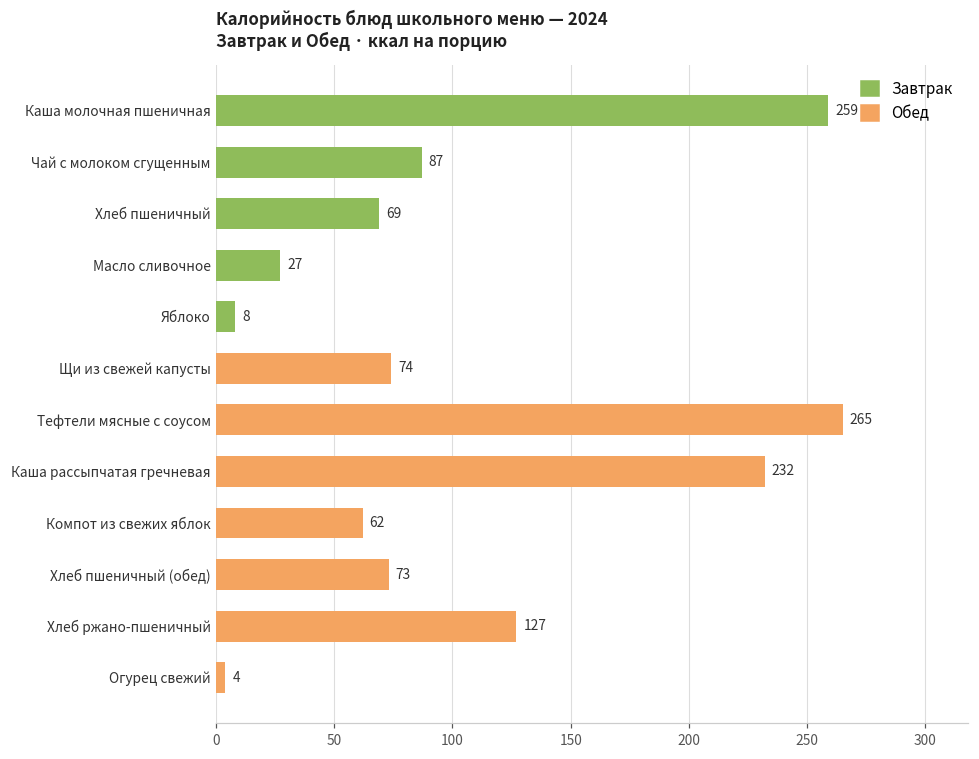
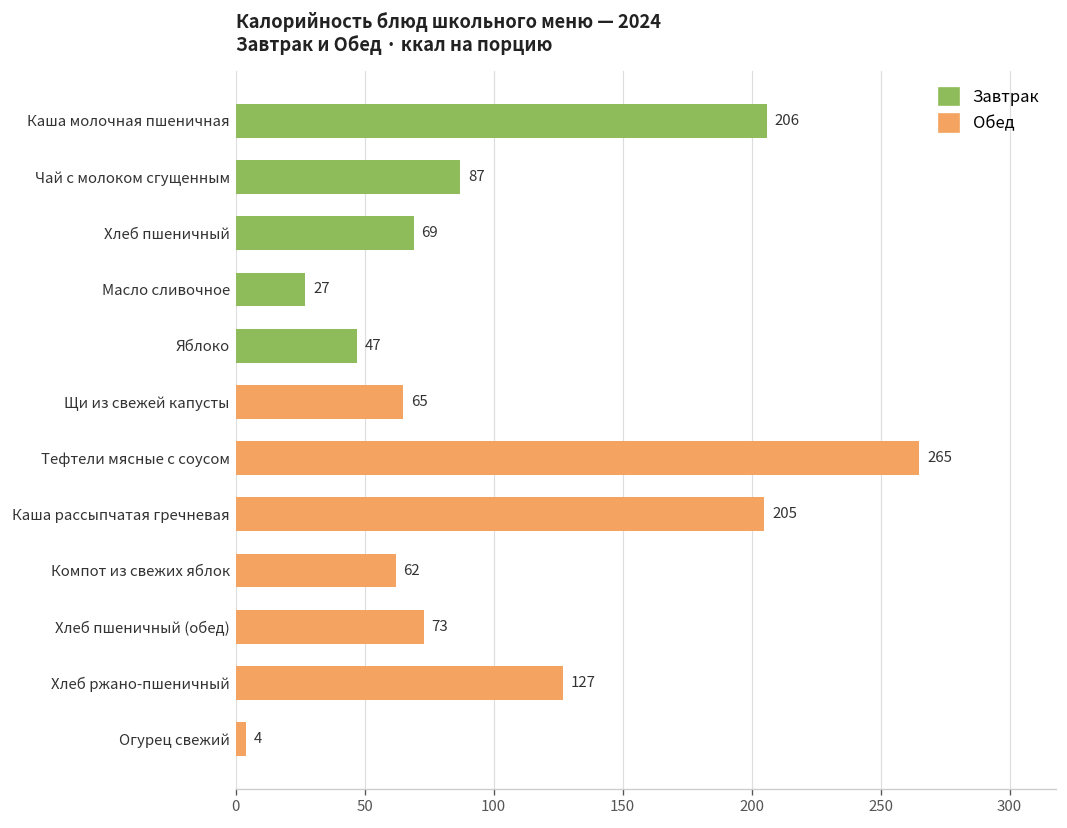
  {
-   "Каша молочная пшеничная": 259,
+   "Каша молочная пшеничная": 206,
    "Чай с молоком сгущенным": 87,
    "Хлеб пшеничный": 69,
    "Масло сливочное": 27,
-   "Яблоко": 8,
-   "Щи из свежей капусты": 74,
+   "Яблоко": 47,
+   "Щи из свежей капусты": 65,
    "Тефтели мясные с соусом": 265,
-   "Каша рассыпчатая гречневая": 232,
+   "Каша рассыпчатая гречневая": 205,
    "Компот из свежих яблок": 62,
    "Хлеб пшеничный (обед)": 73,
    "Хлеб ржано-пшеничный": 127,
    "Огурец свежий": 4
  }
